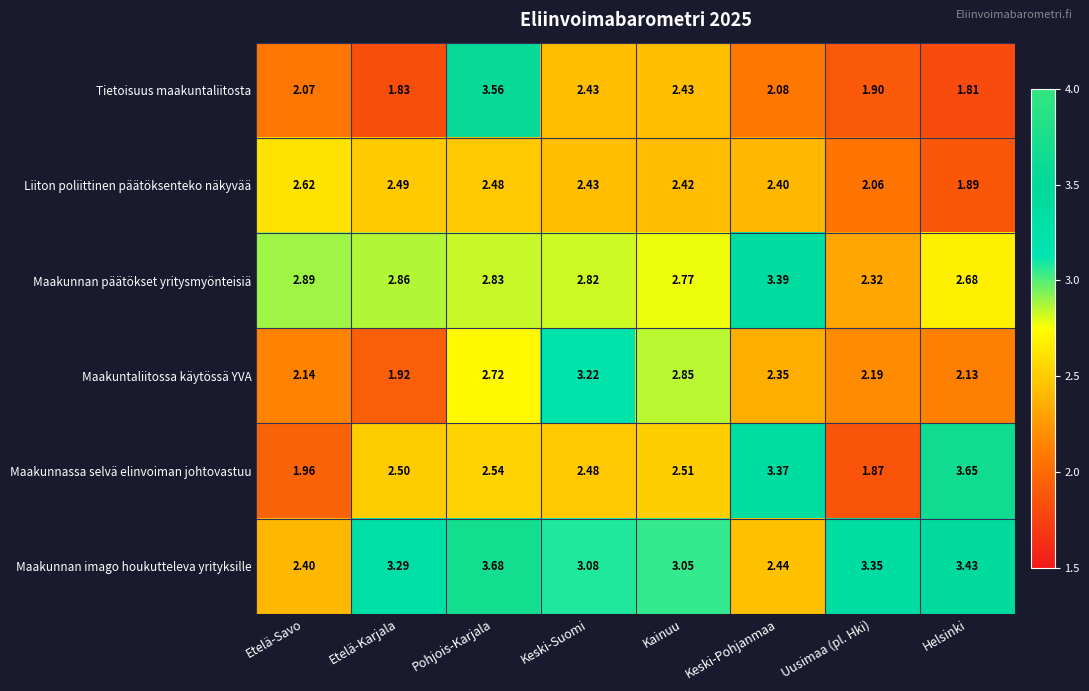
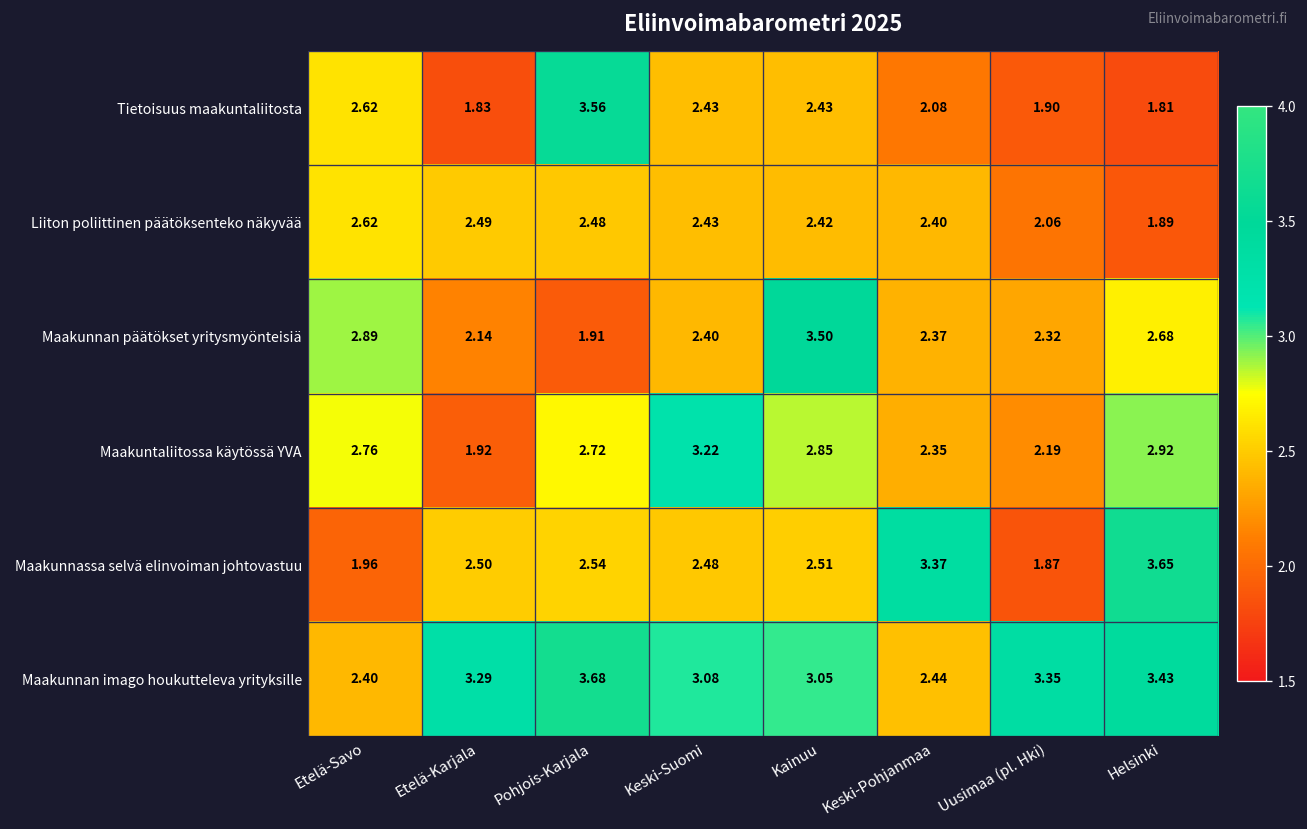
  {
    "Tietoisuus maakuntaliitosta": {
-     "Etelä-Savo": 2.07,
+     "Etelä-Savo": 2.62,
      "Etelä-Karjala": 1.83,
      "Pohjois-Karjala": 3.56,
      "Keski-Suomi": 2.43,
      "Kainuu": 2.43,
      "Keski-Pohjanmaa": 2.08,
      "Uusimaa (pl. Hki)": 1.90,
      "Helsinki": 1.81
    },
    "Liiton poliittinen päätöksenteko näkyvää": {
      "Etelä-Savo": 2.62,
      "Etelä-Karjala": 2.49,
      "Pohjois-Karjala": 2.48,
      "Keski-Suomi": 2.43,
      "Kainuu": 2.42,
      "Keski-Pohjanmaa": 2.40,
      "Uusimaa (pl. Hki)": 2.06,
      "Helsinki": 1.89
    },
    "Maakunnan päätökset yritysmyönteisiä": {
      "Etelä-Savo": 2.89,
-     "Etelä-Karjala": 2.86,
-     "Pohjois-Karjala": 2.83,
-     "Keski-Suomi": 2.82,
-     "Kainuu": 2.77,
-     "Keski-Pohjanmaa": 3.39,
+     "Etelä-Karjala": 2.14,
+     "Pohjois-Karjala": 1.91,
+     "Keski-Suomi": 2.40,
+     "Kainuu": 3.50,
+     "Keski-Pohjanmaa": 2.37,
      "Uusimaa (pl. Hki)": 2.32,
      "Helsinki": 2.68
    },
    "Maakuntaliitossa käytössä YVA": {
-     "Etelä-Savo": 2.14,
+     "Etelä-Savo": 2.76,
      "Etelä-Karjala": 1.92,
      "Pohjois-Karjala": 2.72,
      "Keski-Suomi": 3.22,
      "Kainuu": 2.85,
      "Keski-Pohjanmaa": 2.35,
      "Uusimaa (pl. Hki)": 2.19,
-     "Helsinki": 2.13
+     "Helsinki": 2.92
    },
    "Maakunnassa selvä elinvoiman johtovastuu": {
      "Etelä-Savo": 1.96,
      "Etelä-Karjala": 2.50,
      "Pohjois-Karjala": 2.54,
      "Keski-Suomi": 2.48,
      "Kainuu": 2.51,
      "Keski-Pohjanmaa": 3.37,
      "Uusimaa (pl. Hki)": 1.87,
      "Helsinki": 3.65
    },
    "Maakunnan imago houkutteleva yrityksille": {
      "Etelä-Savo": 2.40,
      "Etelä-Karjala": 3.29,
      "Pohjois-Karjala": 3.68,
      "Keski-Suomi": 3.08,
      "Kainuu": 3.05,
      "Keski-Pohjanmaa": 2.44,
      "Uusimaa (pl. Hki)": 3.35,
      "Helsinki": 3.43
    }
  }
